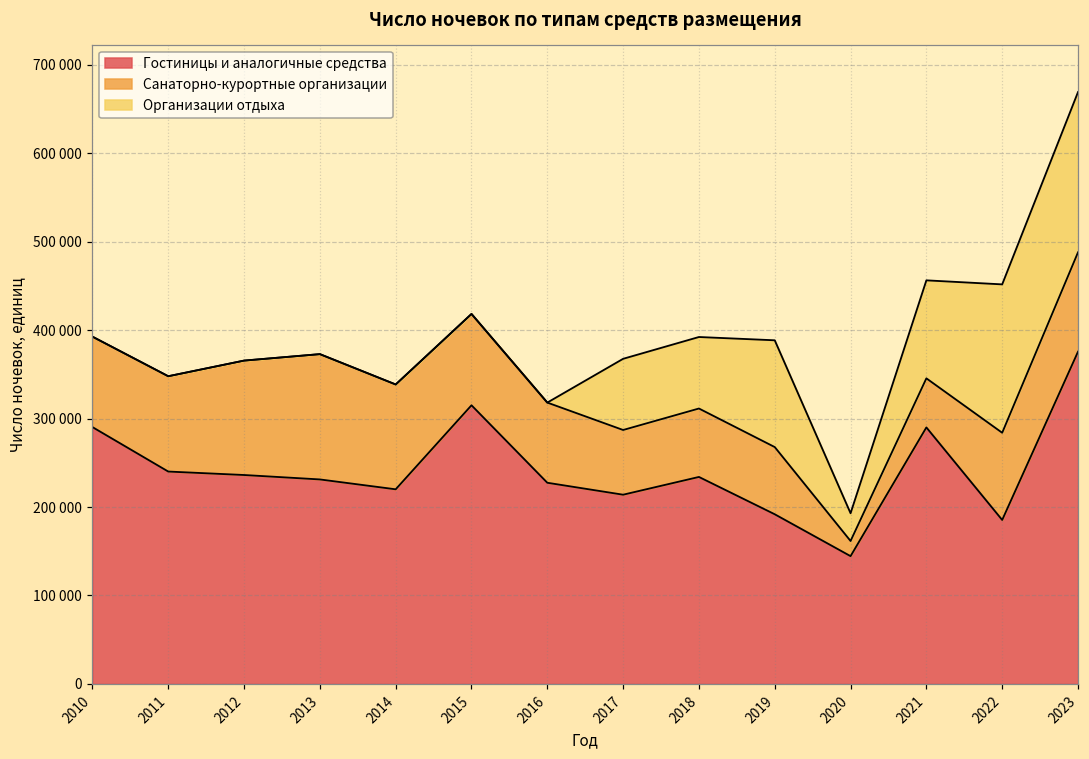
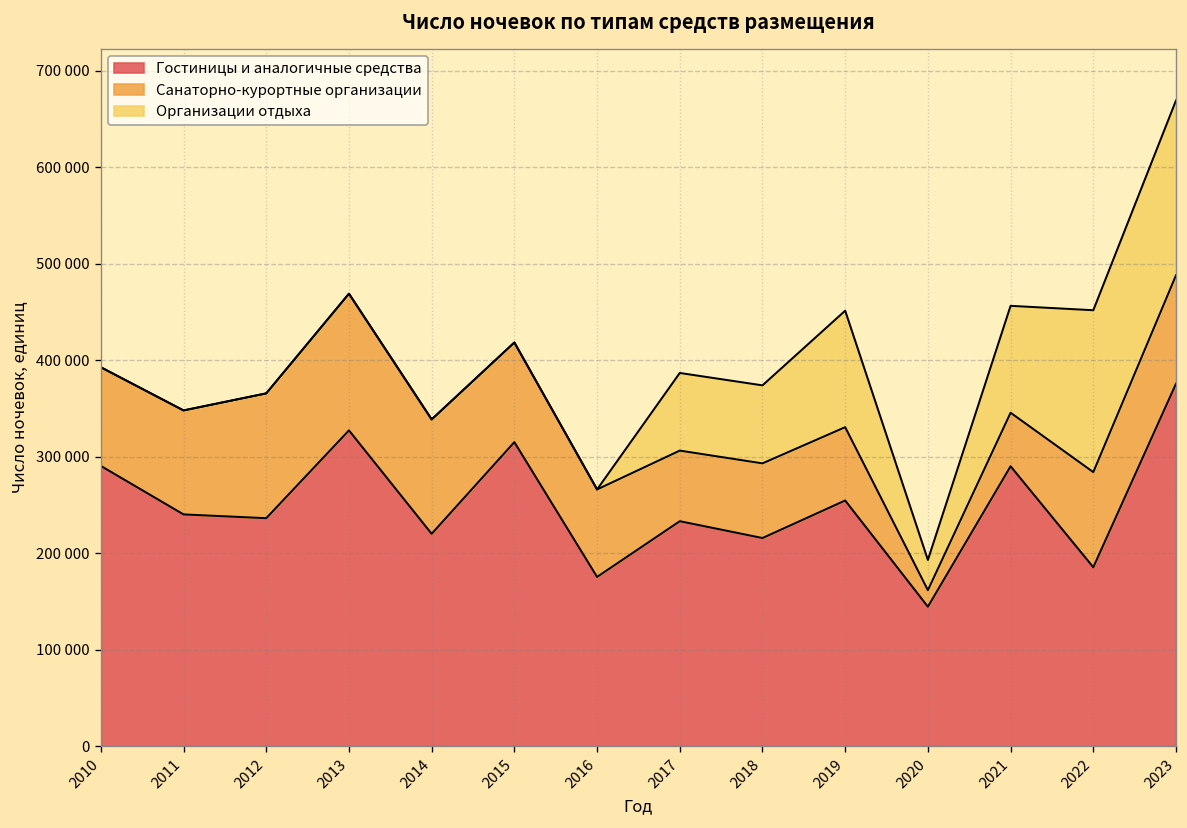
  {
    "Гостиницы и аналогичные средства": {
      "2010": 290000,
      "2011": 240000,
      "2012": 240000,
-     "2013": 230000,
+     "2013": 330000,
      "2014": 220000,
      "2015": 320000,
-     "2016": 230000,
-     "2017": 210000,
-     "2018": 230000,
-     "2019": 190000,
+     "2016": 180000,
+     "2017": 230000,
+     "2018": 220000,
+     "2019": 250000,
      "2020": 140000,
      "2021": 290000,
      "2022": 190000,
      "2023": 380000
    }
  }
